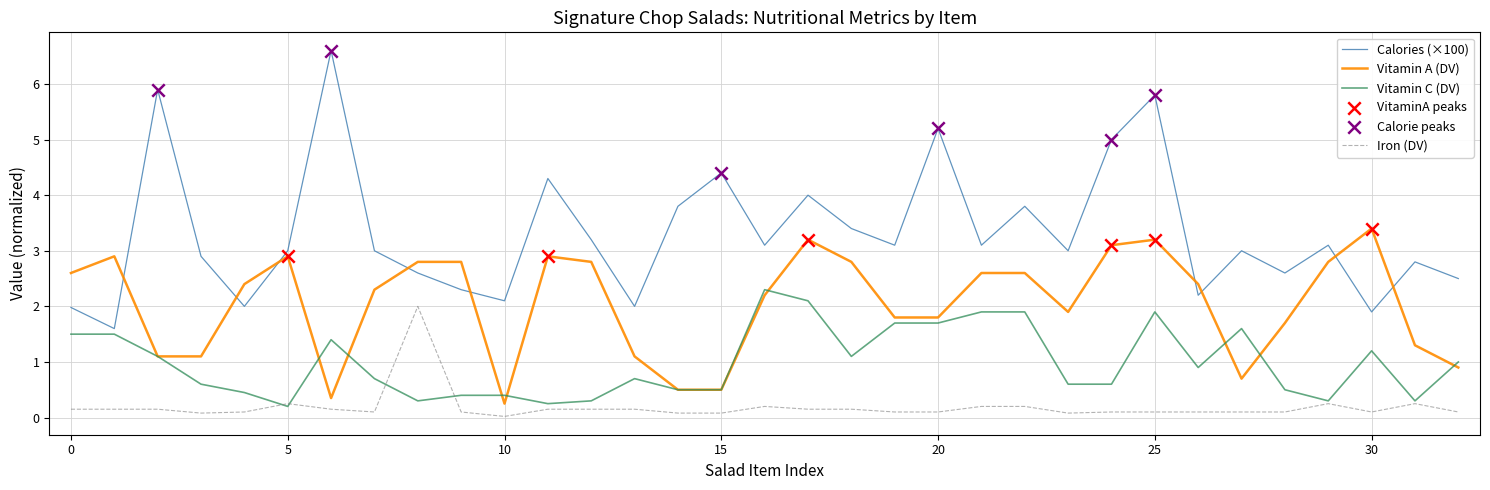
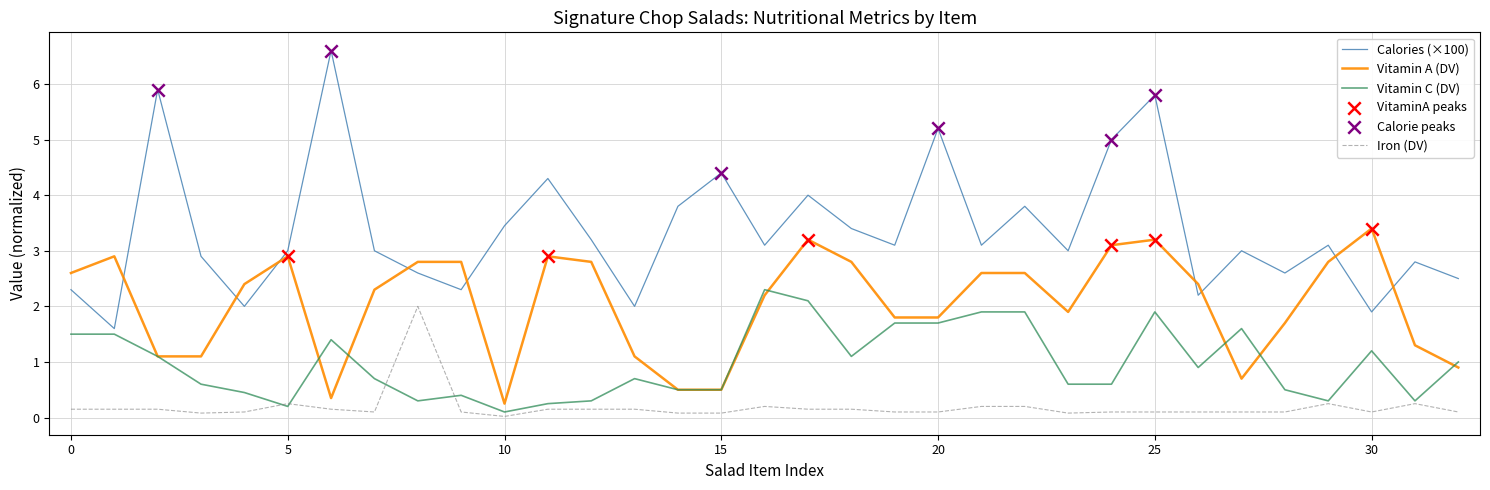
  {
    "Calories (×100)": {
-     "0": 2.0,
+     "0": 2.3,
      "5": 3.0,
-     "10": 2.1,
+     "10": 3.5,
      "30": 1.9
    },
    "Vitamin A (DV)": {
      "0": 2.6,
      "10": 0.3,
      "20": 1.8
    },
    "Vitamin C (DV)": {
      "0": 1.5,
      "5": 0.2,
-     "10": 0.4,
+     "10": 0.1,
      "20": 1.7,
      "25": 1.9,
      "30": 1.2
    },
    "Iron (DV)": {
      "0": 0.2,
      "5": 0.3,
      "10": 0.0,
      "15": 0.1,
      "20": 0.1,
      "25": 0.1,
      "30": 0.1
    }
  }
